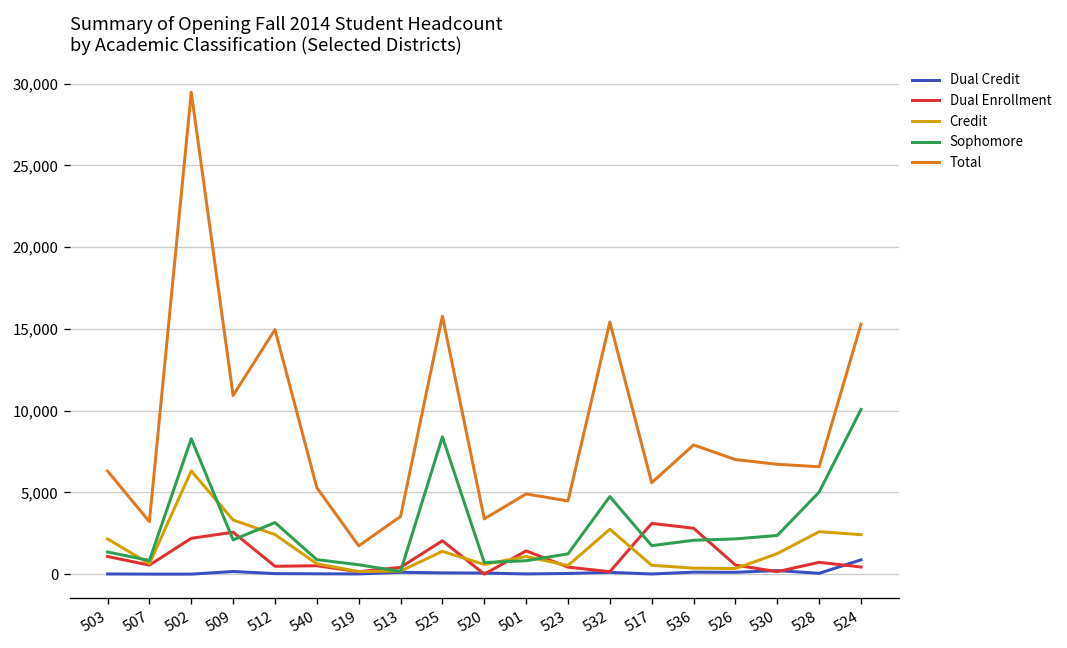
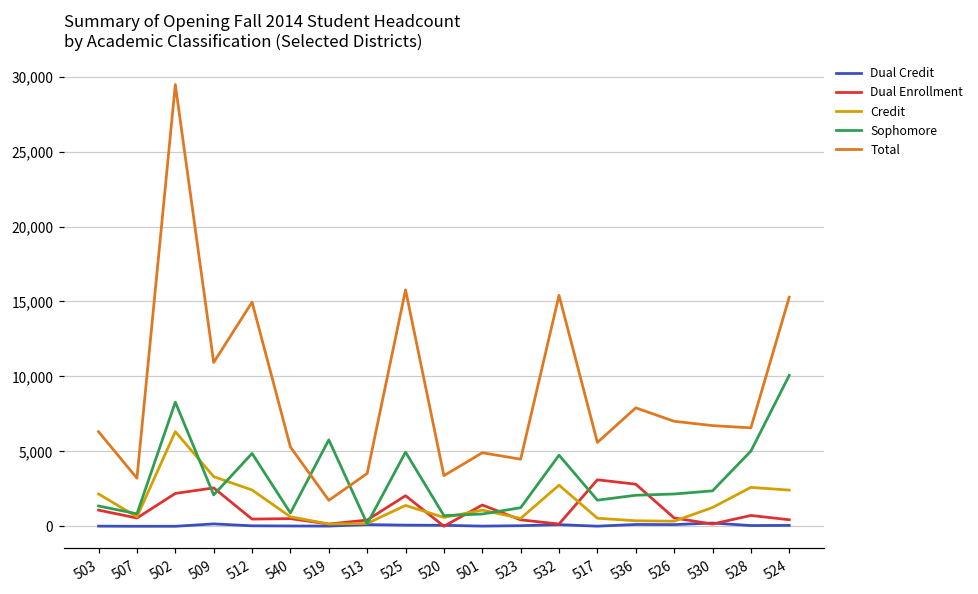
  {
    "Dual Credit": {
      "503": "0",
      "507": "0",
      "502": "0",
      "509": "200",
      "512": "0",
      "540": "0",
      "525": "100",
      "501": "0",
      "523": "0",
      "517": "0",
      "536": "100",
      "526": "100",
      "528": "0",
-     "524": "900"
+     "524": "100"
    },
    "Dual Enrollment": {
      "503": "1,100",
      "502": "2,200",
      "509": "2,600",
      "512": "500",
      "513": "400",
      "525": "2,000",
      "501": "1,400",
      "517": "3,100",
      "536": "2,800",
      "526": "600",
      "528": "700",
      "524": "400"
    },
    "Sophomore": {
      "503": "1,400",
      "507": "800",
      "502": "8,300",
      "509": "2,100",
-     "512": "3,200",
+     "512": "4,900",
      "540": "900",
-     "519": "600",
-     "525": "8,400",
+     "519": "5,800",
+     "525": "4,900",
      "501": "800",
      "523": "1,200",
      "532": "4,700",
      "517": "1,700",
      "536": "2,100",
      "526": "2,200",
      "530": "2,400",
      "528": "5,000",
      "524": "10,100"
    }
  }
